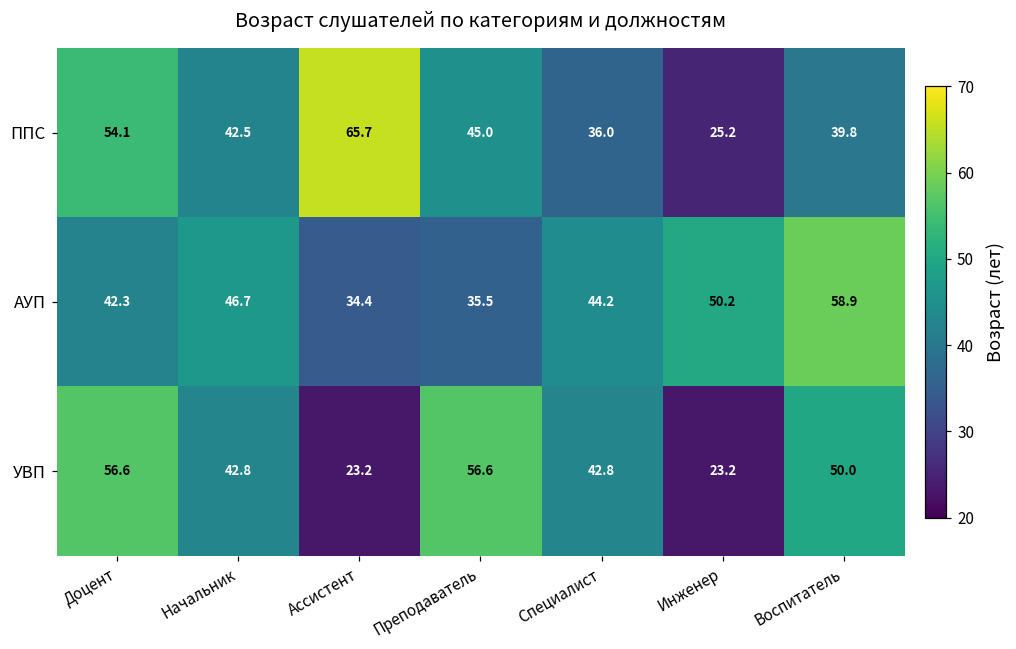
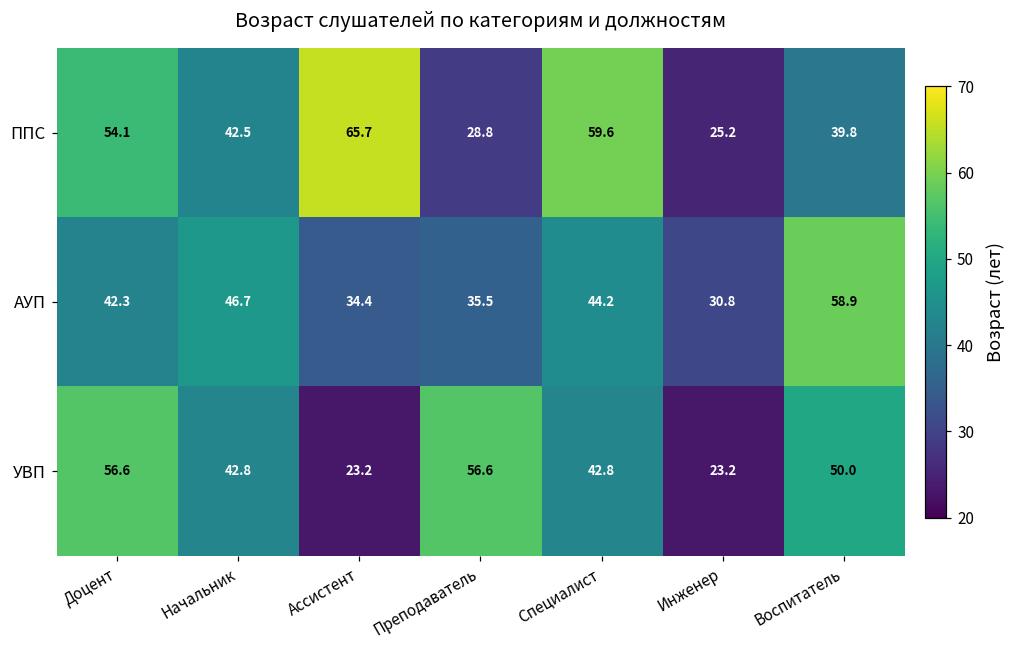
  {
    "ППС": {
      "Доцент": 54.1,
      "Начальник": 42.5,
      "Ассистент": 65.7,
-     "Преподаватель": 45.0,
-     "Специалист": 36.0,
+     "Преподаватель": 28.8,
+     "Специалист": 59.6,
      "Инженер": 25.2,
      "Воспитатель": 39.8
    },
    "АУП": {
      "Доцент": 42.3,
      "Начальник": 46.7,
      "Ассистент": 34.4,
      "Преподаватель": 35.5,
      "Специалист": 44.2,
-     "Инженер": 50.2,
+     "Инженер": 30.8,
      "Воспитатель": 58.9
    },
    "УВП": {
      "Доцент": 56.6,
      "Начальник": 42.8,
      "Ассистент": 23.2,
      "Преподаватель": 56.6,
      "Специалист": 42.8,
      "Инженер": 23.2,
      "Воспитатель": 50.0
    }
  }
